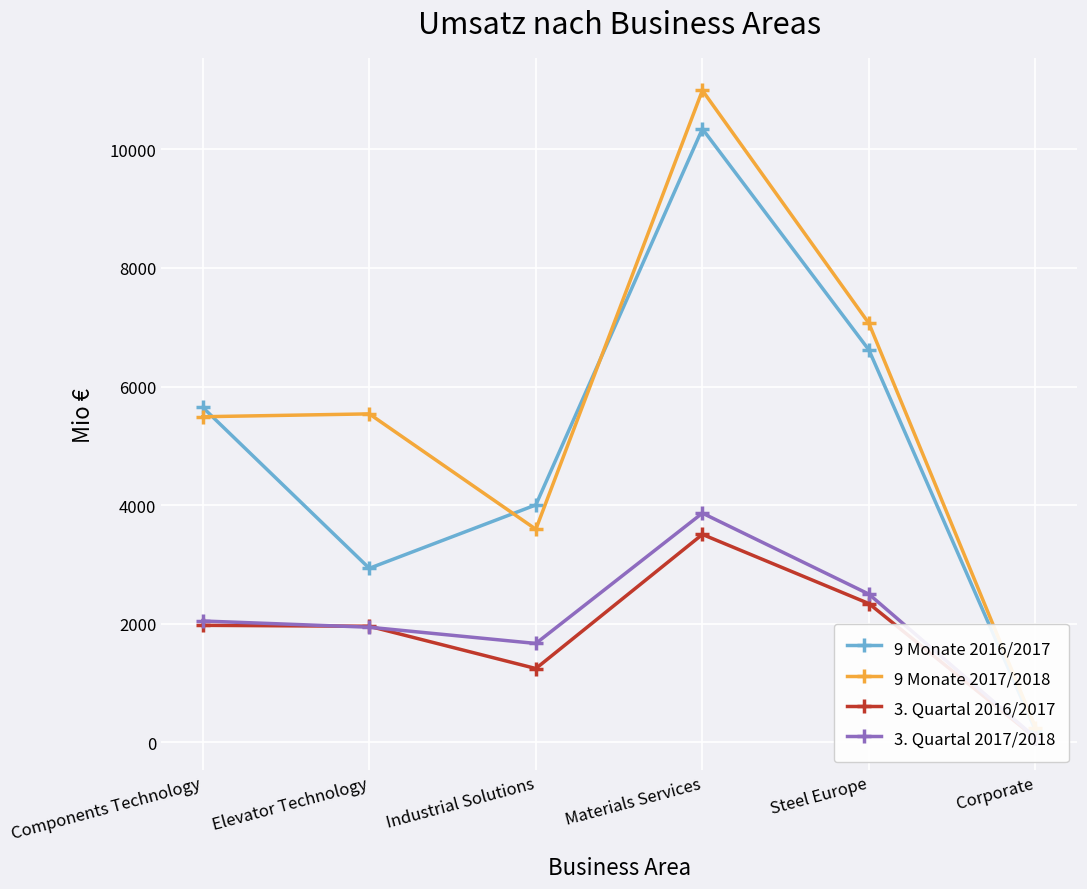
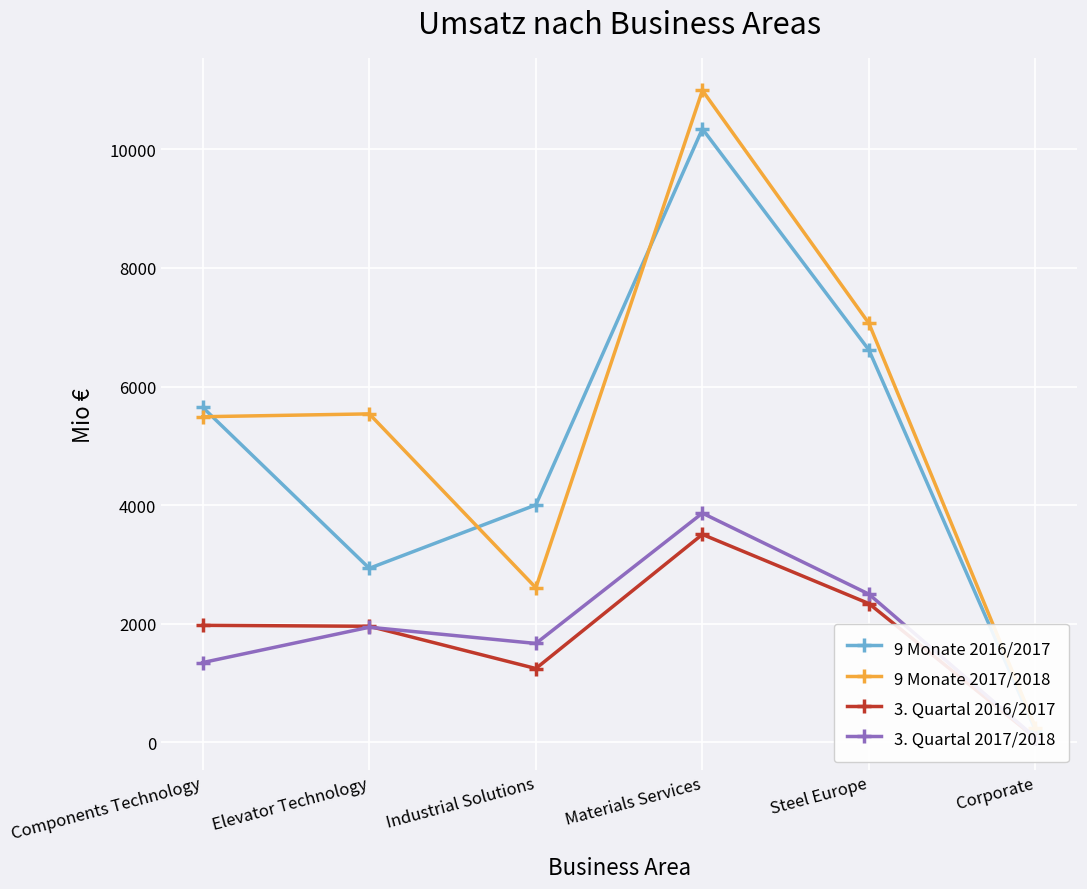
  {
    "9 Monate 2016/2017": {
      "Components Technology": 5600,
      "Elevator Technology": 2900,
      "Industrial Solutions": 4000,
      "Materials Services": 10300,
      "Steel Europe": 6600
    },
    "9 Monate 2017/2018": {
      "Components Technology": 5500,
      "Elevator Technology": 5500,
-     "Industrial Solutions": 3600,
+     "Industrial Solutions": 2600,
      "Materials Services": 11000,
      "Steel Europe": 7100
    },
    "3. Quartal 2016/2017": {
      "Components Technology": 2000,
      "Industrial Solutions": 1200,
      "Materials Services": 3500,
      "Steel Europe": 2300
    },
    "3. Quartal 2017/2018": {
-     "Components Technology": 2000,
+     "Components Technology": 1300,
      "Industrial Solutions": 1700,
      "Materials Services": 3900,
      "Steel Europe": 2500
    }
  }
